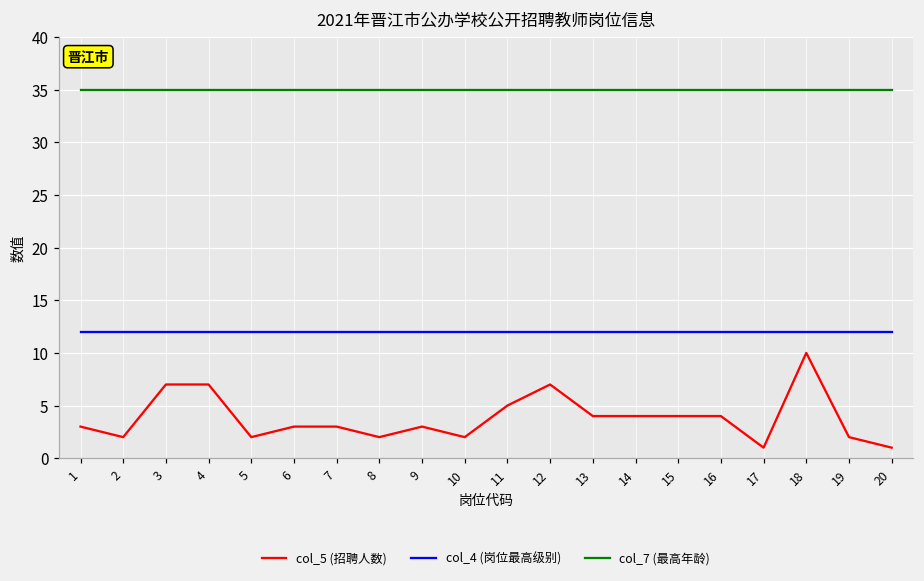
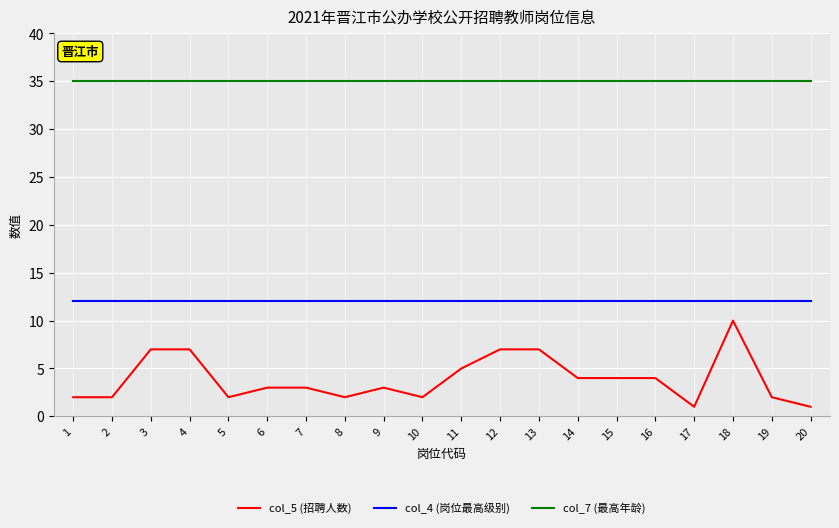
  {
    "col_5 (招聘人数)": {
-     "1": 3,
+     "1": 2,
      "2": 2,
      "3": 7,
      "4": 7,
      "5": 2,
      "6": 3,
      "7": 3,
      "8": 2,
      "9": 3,
      "10": 2,
      "11": 5,
      "12": 7,
-     "13": 4,
+     "13": 7,
      "14": 4,
      "15": 4,
      "16": 4,
      "17": 1,
      "18": 10,
      "19": 2,
      "20": 1
    },
    "col_4 (岗位最高级别)": {
      "1": 12,
      "2": 12,
      "3": 12,
      "4": 12,
      "5": 12,
      "6": 12,
      "7": 12,
      "8": 12,
      "9": 12,
      "10": 12,
      "11": 12,
      "12": 12,
      "13": 12,
      "14": 12,
      "15": 12,
      "16": 12,
      "17": 12,
      "18": 12,
      "19": 12,
      "20": 12
    },
    "col_7 (最高年龄)": {
      "1": 35,
      "2": 35,
      "3": 35,
      "4": 35,
      "5": 35,
      "6": 35,
      "7": 35,
      "8": 35,
      "9": 35,
      "10": 35,
      "11": 35,
      "12": 35,
      "13": 35,
      "14": 35,
      "15": 35,
      "16": 35,
      "17": 35,
      "18": 35,
      "19": 35,
      "20": 35
    }
  }
